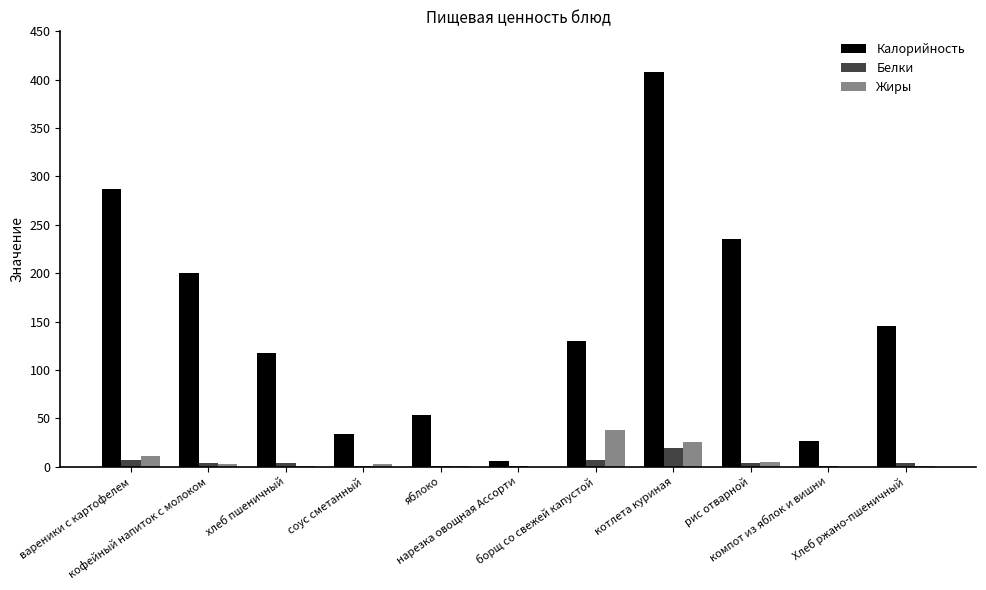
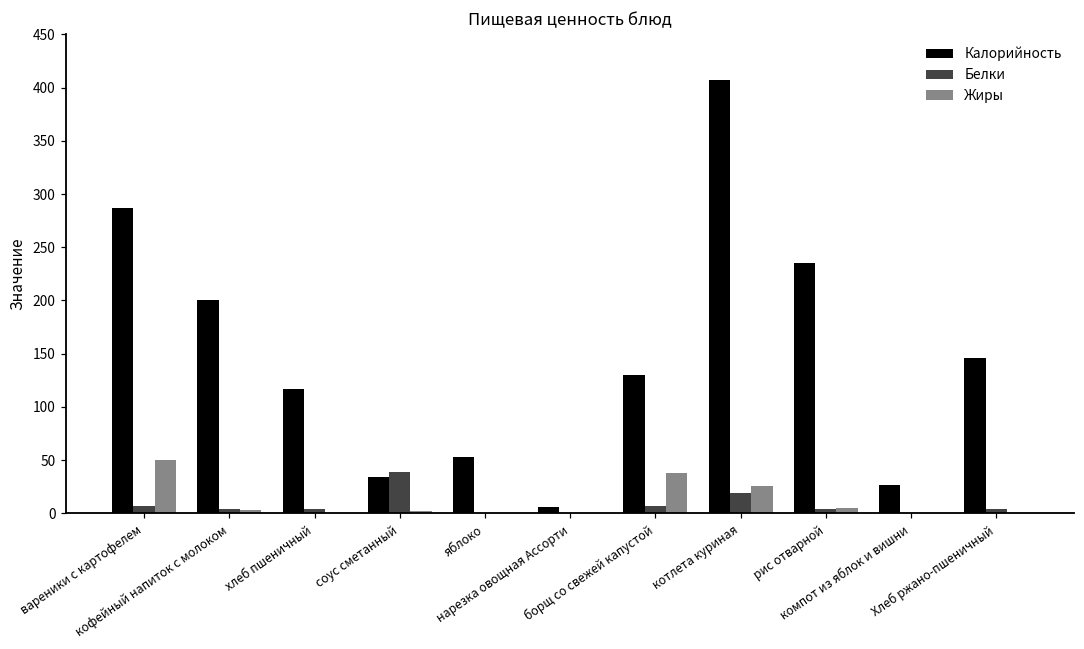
  {
    "Калорийность": {
      "вареники с картофелем": 290,
      "кофейный напиток с молоком": 200,
      "хлеб пшеничный": 120,
      "соус сметанный": 30,
      "яблоко": 50,
      "нарезка овощная Ассорти": 10,
      "борщ со свежей капустой": 130,
      "котлета куриная": 410,
      "рис отварной": 240,
      "компот из яблок и вишни": 30,
      "Хлеб ржано-пшеничный": 150
    },
    "Белки": {
      "вареники с картофелем": 10,
      "кофейный напиток с молоком": 0,
      "хлеб пшеничный": 0,
-     "соус сметанный": 0,
+     "соус сметанный": 40,
      "борщ со свежей капустой": 10,
      "котлета куриная": 20,
      "рис отварной": 0,
      "Хлеб ржано-пшеничный": 0
    },
    "Жиры": {
-     "вареники с картофелем": 10,
+     "вареники с картофелем": 50,
      "кофейный напиток с молоком": 0,
      "нарезка овощная Ассорти": 0,
      "борщ со свежей капустой": 40,
      "котлета куриная": 30,
      "рис отварной": 10
    }
  }
